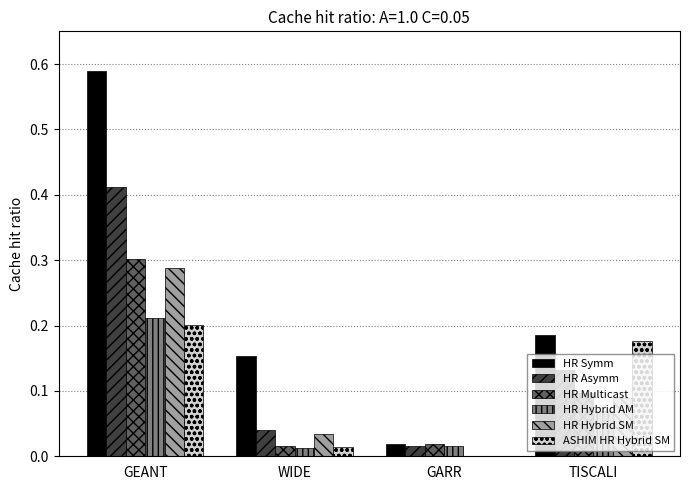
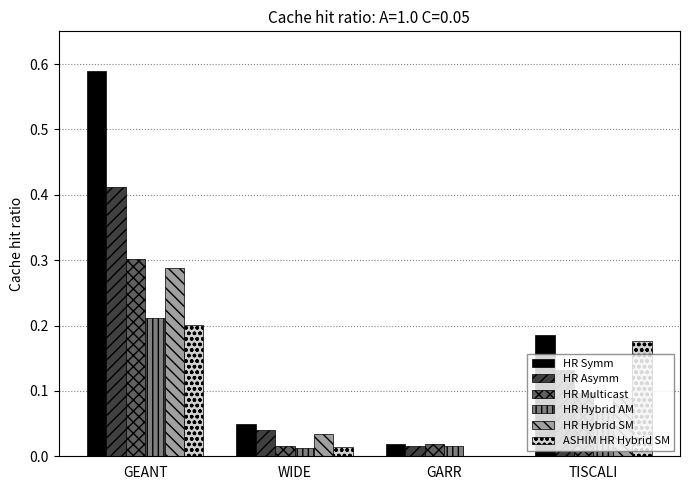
  {
    "HR Symm": {
      "GEANT": 0.59,
-     "WIDE": 0.15,
+     "WIDE": 0.05,
      "GARR": 0.02,
      "TISCALI": 0.18
    },
    "ASHIM HR Hybrid SM": {
      "GEANT": 0.20,
      "WIDE": 0.01,
      "GARR": 0.00,
      "TISCALI": 0.18
    }
  }
